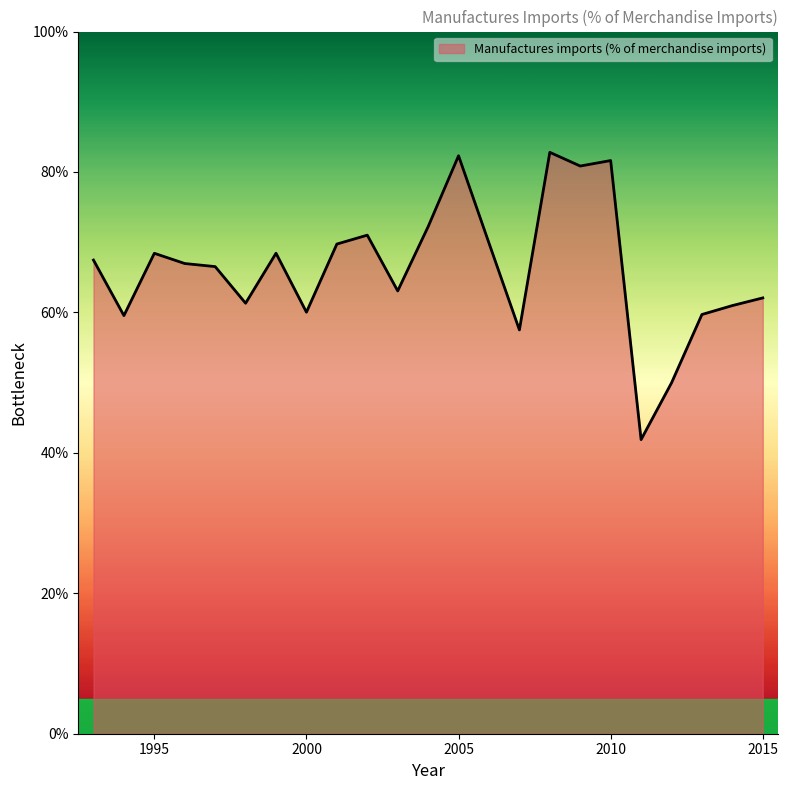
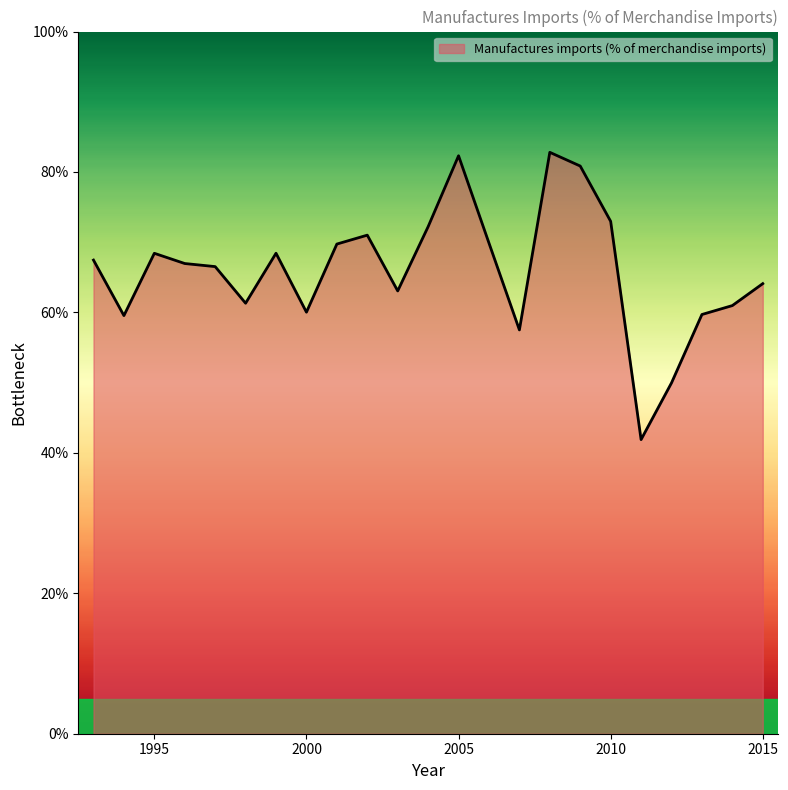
  {
    "1995": "68%",
    "2000": "60%",
    "2005": "82%",
-   "2010": "82%",
-   "2015": "62%"
+   "2010": "73%",
+   "2015": "64%"
  }
